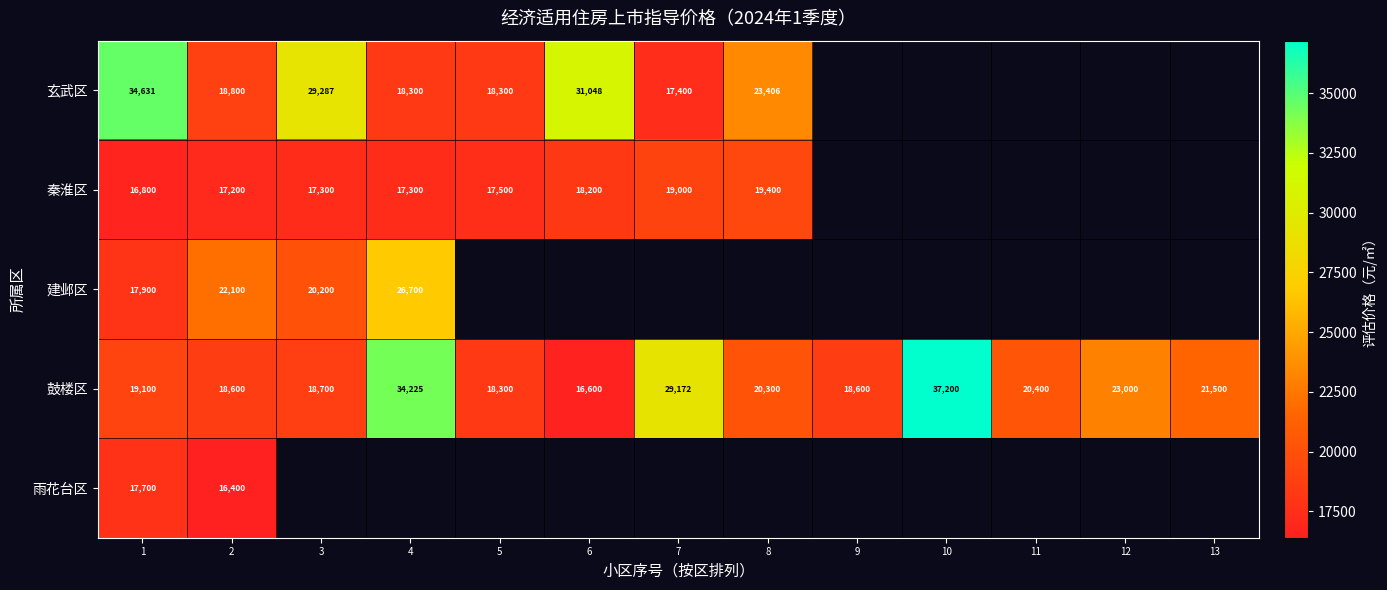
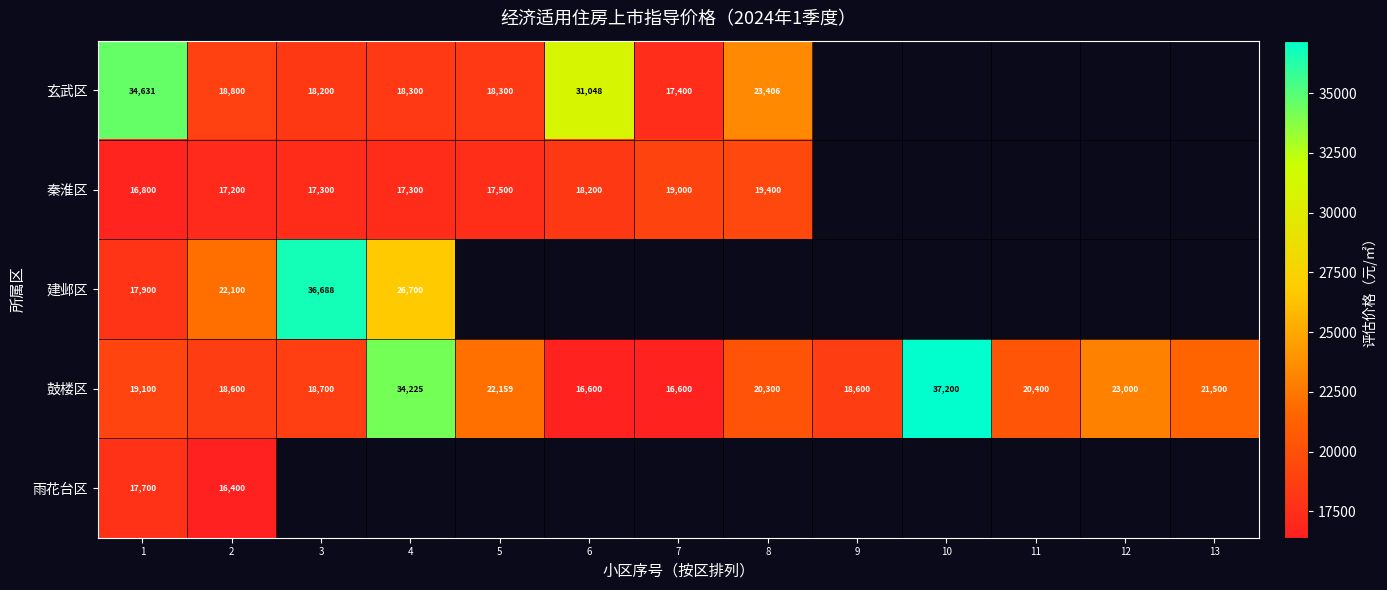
  {
    "玄武区": {
      "1": "34,631",
      "2": "18,800",
-     "3": "29,287",
+     "3": "18,200",
      "4": "18,300",
      "5": "18,300",
      "6": "31,048",
      "7": "17,400",
      "8": "23,406"
    },
    "秦淮区": {
      "1": "16,800",
      "2": "17,200",
      "3": "17,300",
      "4": "17,300",
      "5": "17,500",
      "6": "18,200",
      "7": "19,000",
      "8": "19,400"
    },
    "建邺区": {
      "1": "17,900",
      "2": "22,100",
-     "3": "20,200",
+     "3": "36,688",
      "4": "26,700"
    },
    "鼓楼区": {
      "1": "19,100",
      "2": "18,600",
      "3": "18,700",
      "4": "34,225",
-     "5": "18,300",
+     "5": "22,159",
      "6": "16,600",
-     "7": "29,172",
+     "7": "16,600",
      "8": "20,300",
      "9": "18,600",
      "10": "37,200",
      "11": "20,400",
      "12": "23,000",
      "13": "21,500"
    },
    "雨花台区": {
      "1": "17,700",
      "2": "16,400"
    }
  }
